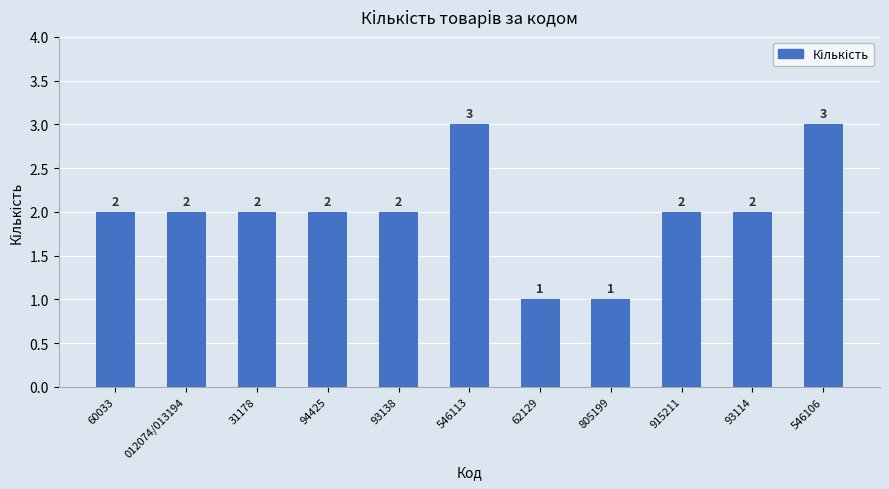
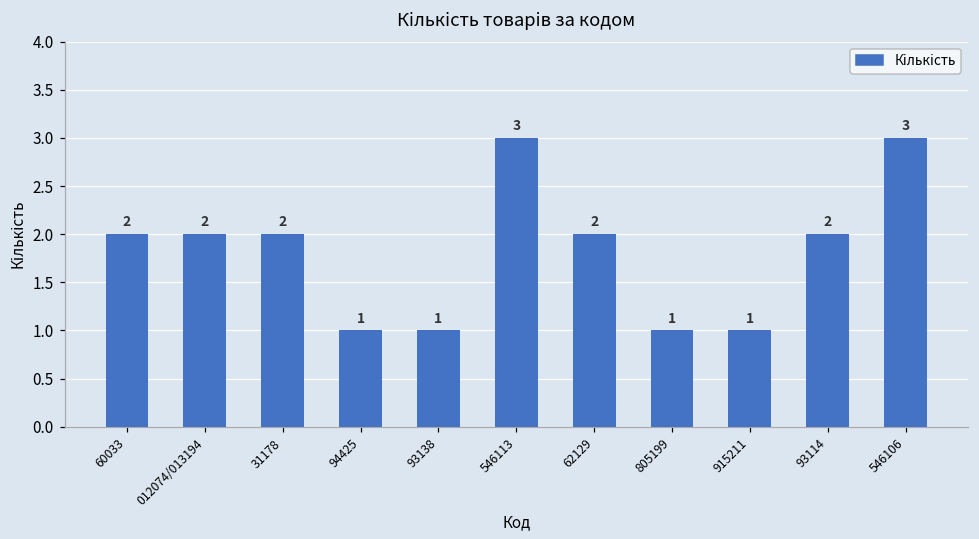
  {
    "60033": 2,
    "012074/013194": 2,
    "31178": 2,
-   "94425": 2,
-   "93138": 2,
+   "94425": 1,
+   "93138": 1,
    "546113": 3,
-   "62129": 1,
+   "62129": 2,
    "805199": 1,
-   "915211": 2,
+   "915211": 1,
    "93114": 2,
    "546106": 3
  }
